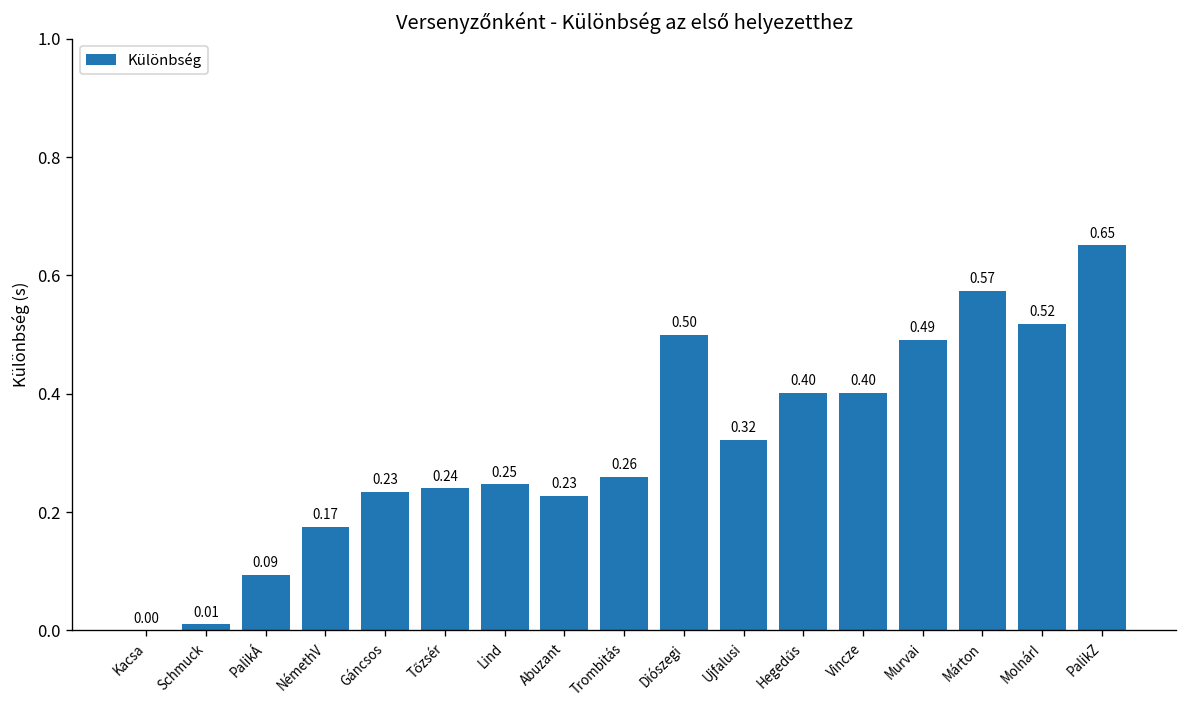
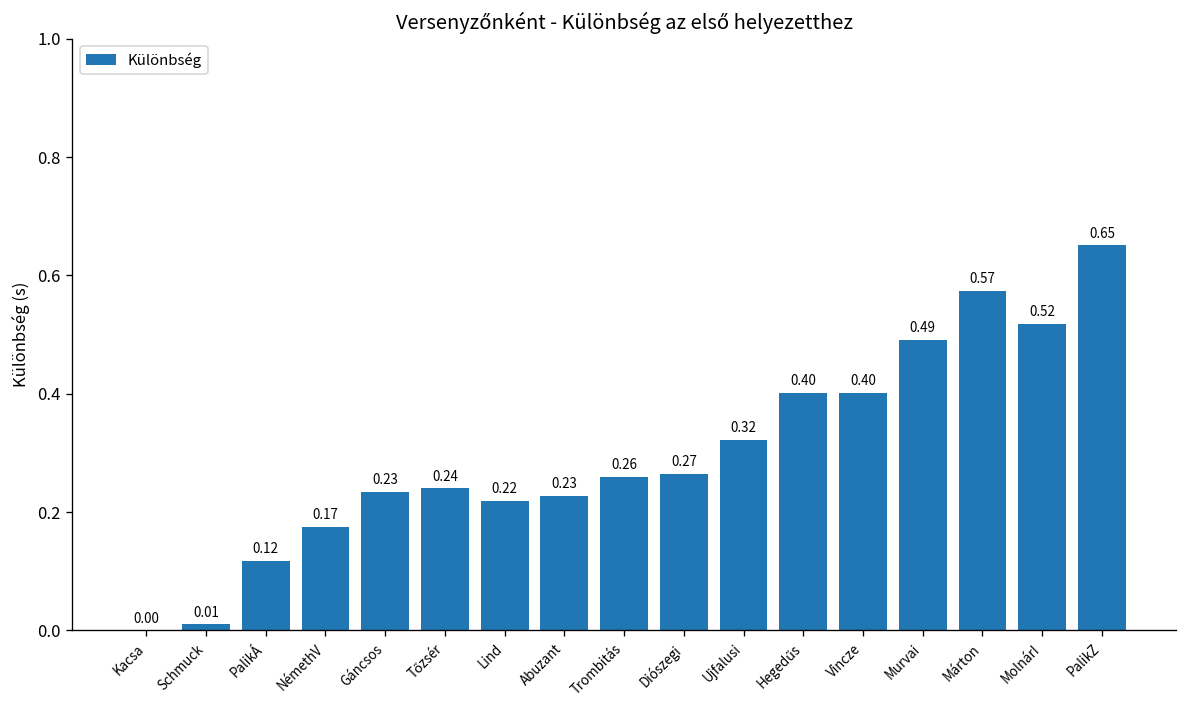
  {
    "Kacsa": 0.00,
    "Schmuck": 0.01,
-   "PalikÁ": 0.09,
+   "PalikÁ": 0.12,
    "NémethV": 0.17,
    "Gáncsos": 0.23,
    "Tőzsér": 0.24,
-   "Lind": 0.25,
+   "Lind": 0.22,
    "Abuzant": 0.23,
    "Trombitás": 0.26,
-   "Diószegi": 0.50,
+   "Diószegi": 0.27,
    "Ujfalusi": 0.32,
    "Hegedűs": 0.40,
    "Vincze": 0.40,
    "Murvai": 0.49,
    "Márton": 0.57,
    "MolnárI": 0.52,
    "PalikZ": 0.65
  }
